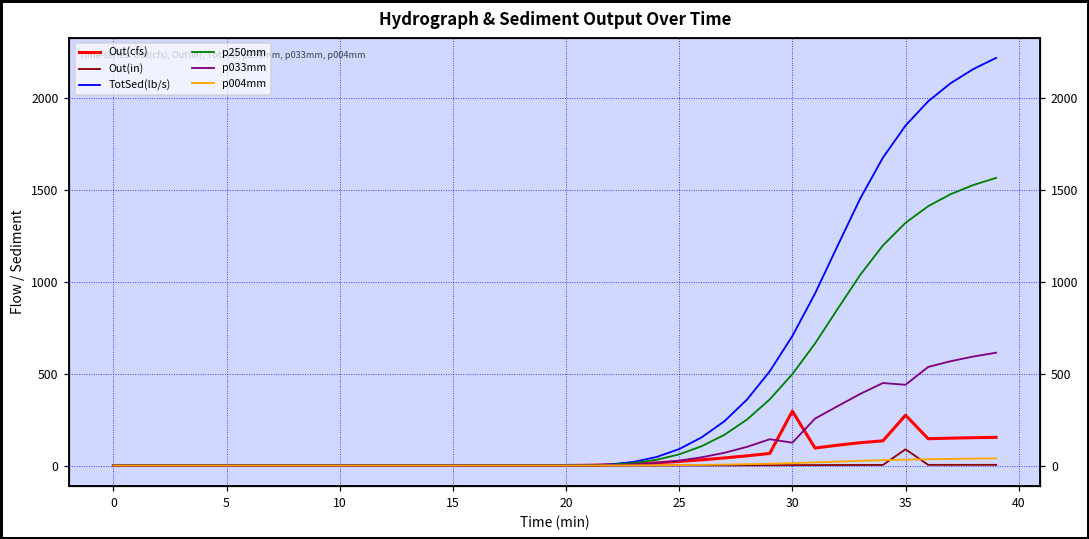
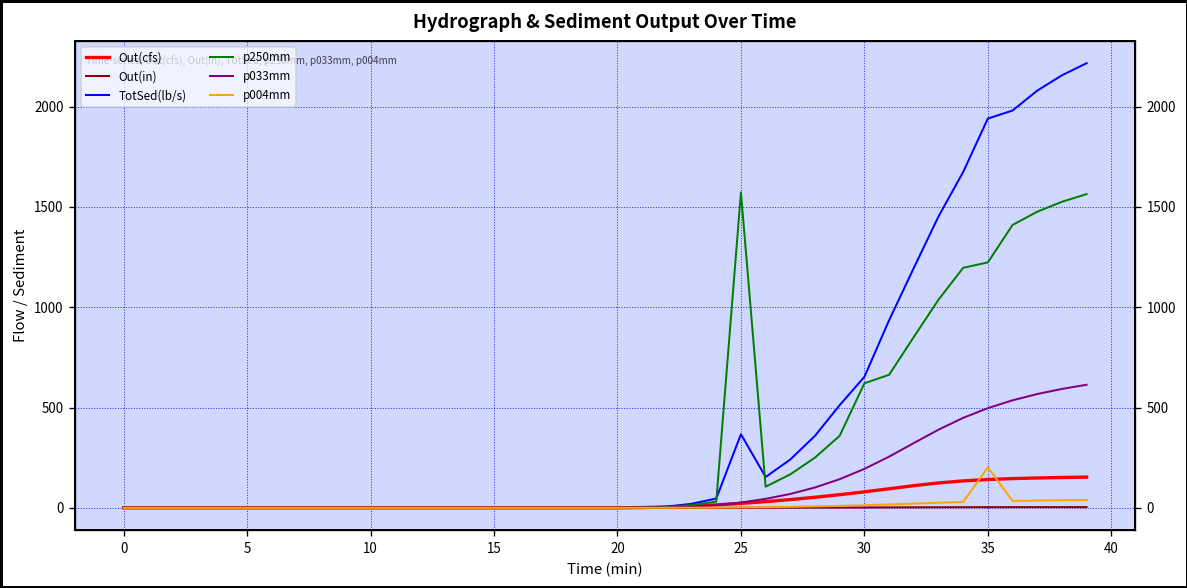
  {
    "Out(cfs)": {
-     "30": 300,
-     "35": 270
+     "30": 80,
+     "35": 140
    },
    "Out(in)": {
-     "35": 90
+     "35": 0
    },
    "TotSed(lb/s)": {
-     "25": 90,
-     "30": 700,
-     "35": 1850
+     "25": 370,
+     "30": 650,
+     "35": 1940
    },
    "p250mm": {
-     "25": 60,
-     "30": 500,
-     "35": 1320
+     "25": 1570,
+     "30": 620,
+     "35": 1220
    },
    "p033mm": {
-     "30": 120,
-     "35": 440
+     "30": 190,
+     "35": 500
    },
    "p004mm": {
-     "35": 30
+     "35": 200
    }
  }
